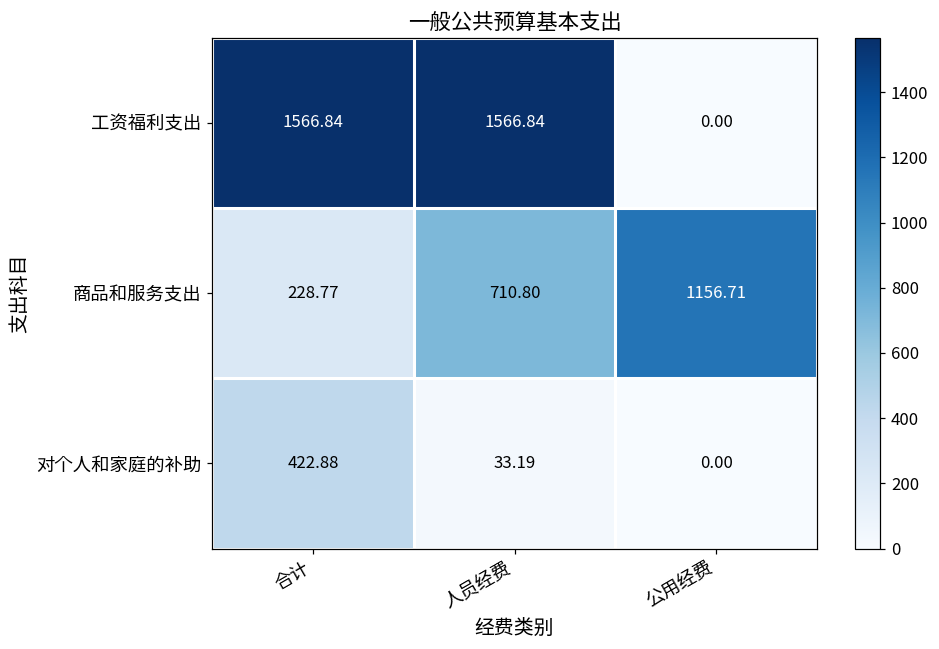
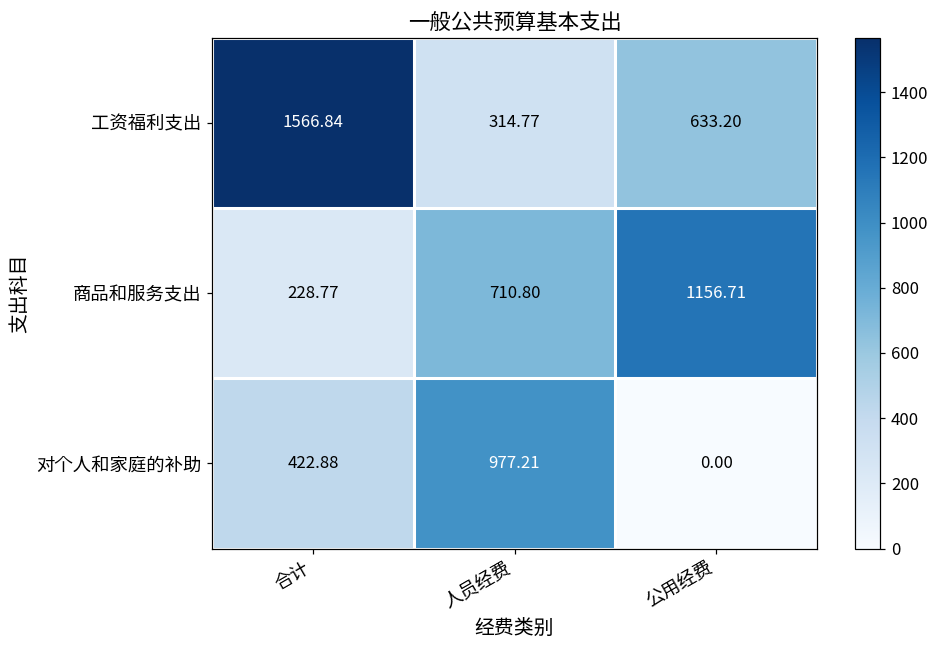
  {
    "工资福利支出": {
      "合计": 1566.84,
-     "人员经费": 1566.84,
-     "公用经费": 0.00
+     "人员经费": 314.77,
+     "公用经费": 633.20
    },
    "商品和服务支出": {
      "合计": 228.77,
      "人员经费": 710.80,
      "公用经费": 1156.71
    },
    "对个人和家庭的补助": {
      "合计": 422.88,
-     "人员经费": 33.19,
+     "人员经费": 977.21,
      "公用经费": 0.00
    }
  }
